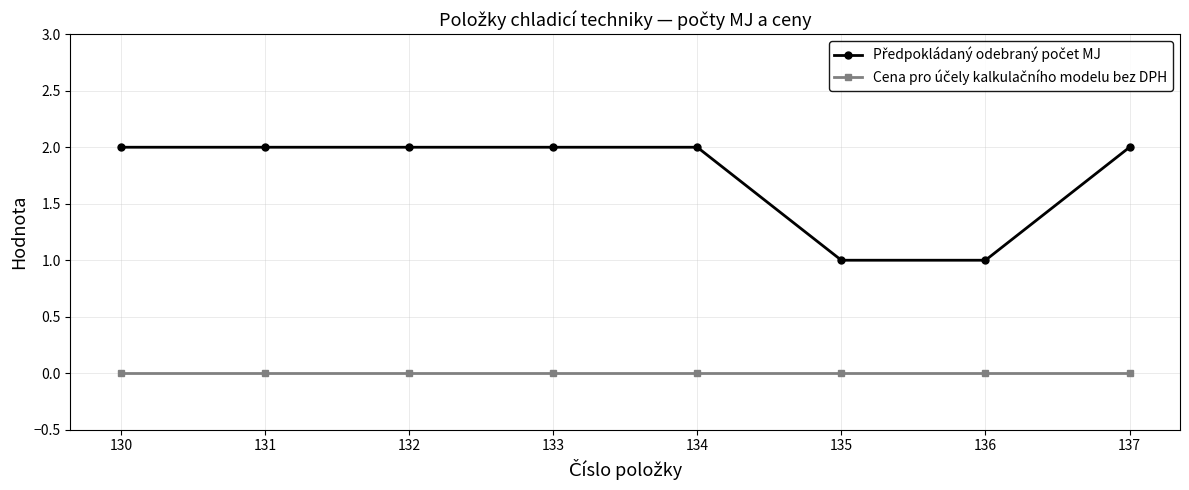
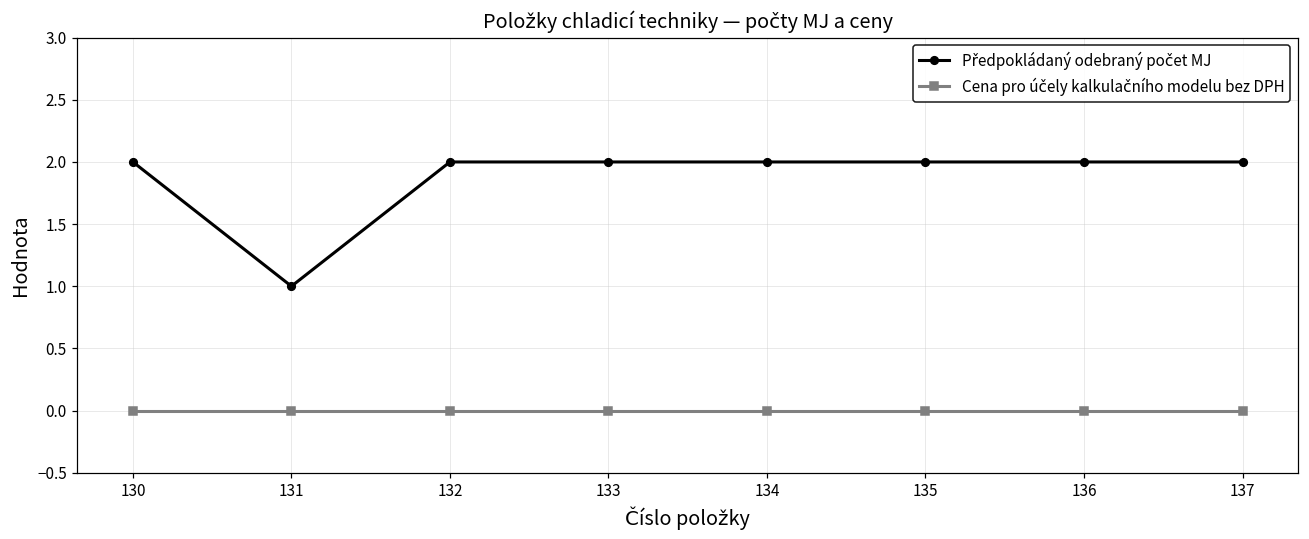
  {
    "Předpokládaný odebraný počet MJ": {
      "130": 2,
-     "131": 2,
+     "131": 1,
      "132": 2,
      "133": 2,
      "134": 2,
-     "135": 1,
-     "136": 1,
+     "135": 2,
+     "136": 2,
      "137": 2
    },
    "Cena pro účely kalkulačního modelu bez DPH": {
      "130": 0,
      "131": 0,
      "132": 0,
      "133": 0,
      "134": 0,
      "135": 0,
      "136": 0,
      "137": 0
    }
  }
